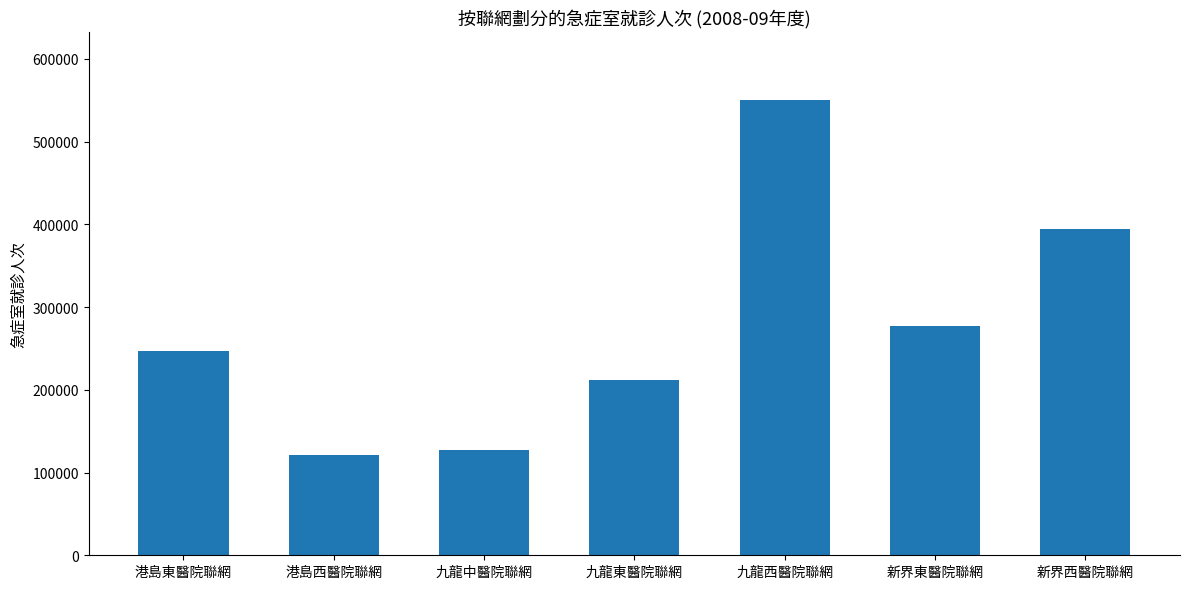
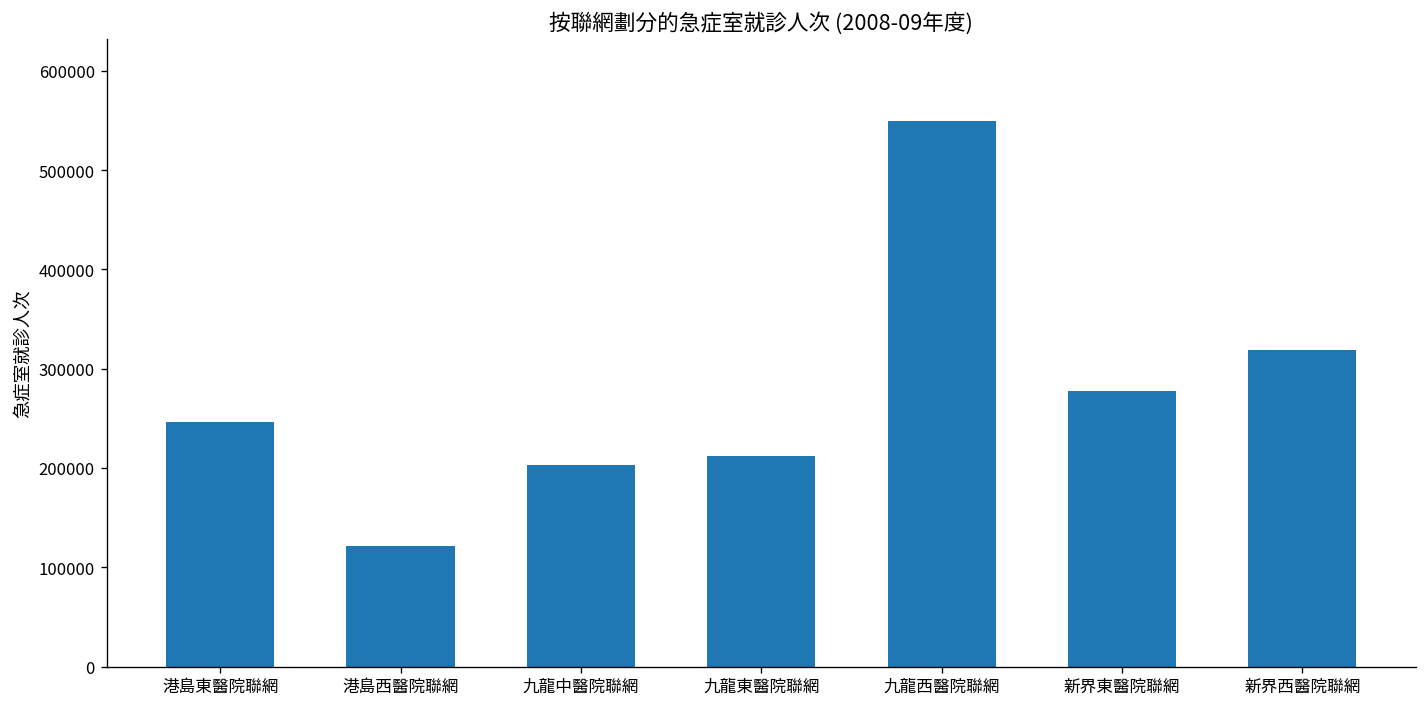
  {
    "港島東醫院聯網": 250000,
    "港島西醫院聯網": 120000,
-   "九龍中醫院聯網": 130000,
+   "九龍中醫院聯網": 200000,
    "九龍東醫院聯網": 210000,
    "九龍西醫院聯網": 550000,
    "新界東醫院聯網": 280000,
-   "新界西醫院聯網": 390000
+   "新界西醫院聯網": 320000
  }
